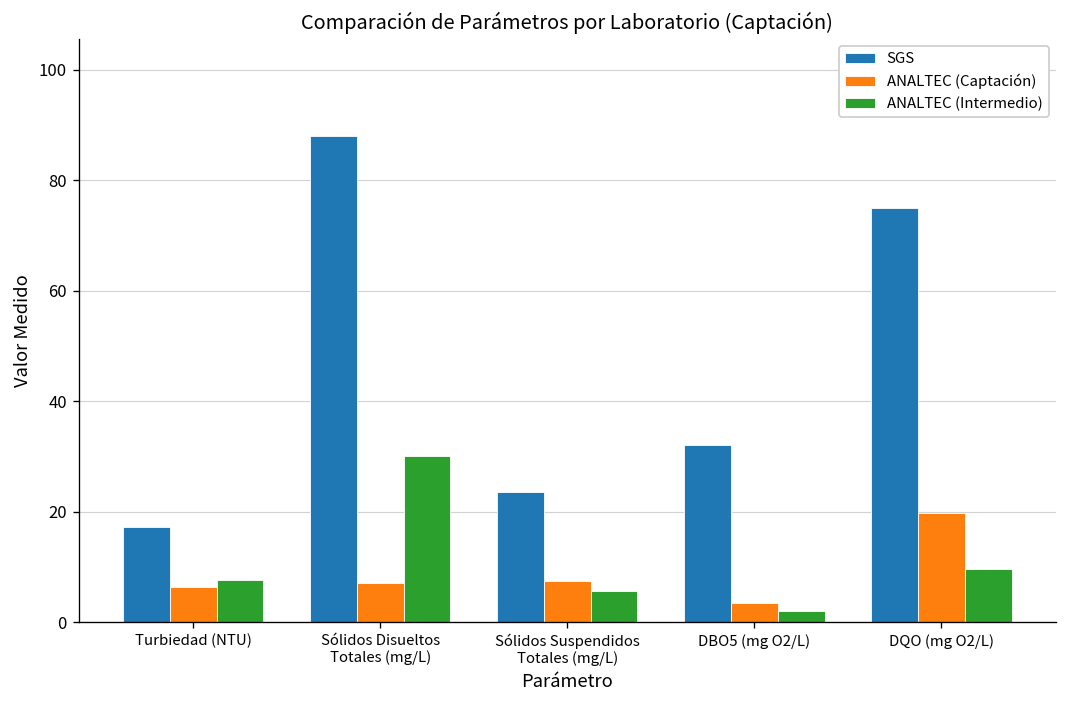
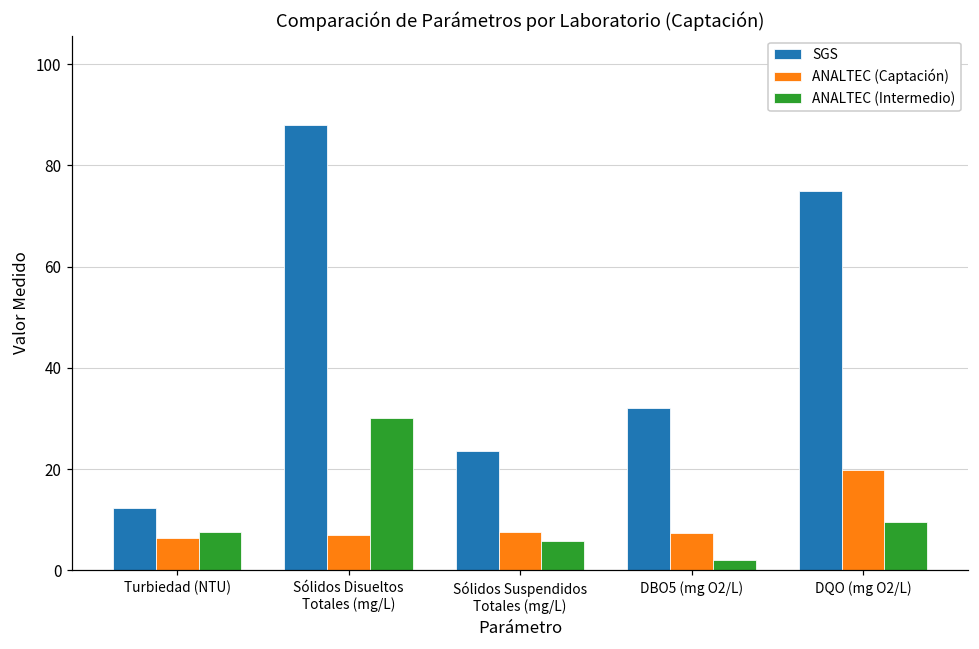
  {
    "SGS": {
-     "Turbiedad (NTU)": 17,
+     "Turbiedad (NTU)": 12,
      "Sólidos Disueltos Totales (mg/L)": 88,
      "Sólidos Suspendidos Totales (mg/L)": 24,
      "DBO5 (mg O2/L)": 32,
      "DQO (mg O2/L)": 75
    },
    "ANALTEC (Captación)": {
      "Turbiedad (NTU)": 6,
      "Sólidos Disueltos Totales (mg/L)": 7,
      "Sólidos Suspendidos Totales (mg/L)": 8,
-     "DBO5 (mg O2/L)": 3,
+     "DBO5 (mg O2/L)": 7,
      "DQO (mg O2/L)": 20
    },
    "ANALTEC (Intermedio)": {
      "Turbiedad (NTU)": 8,
      "Sólidos Disueltos Totales (mg/L)": 30,
      "Sólidos Suspendidos Totales (mg/L)": 6,
      "DBO5 (mg O2/L)": 2,
      "DQO (mg O2/L)": 10
    }
  }
